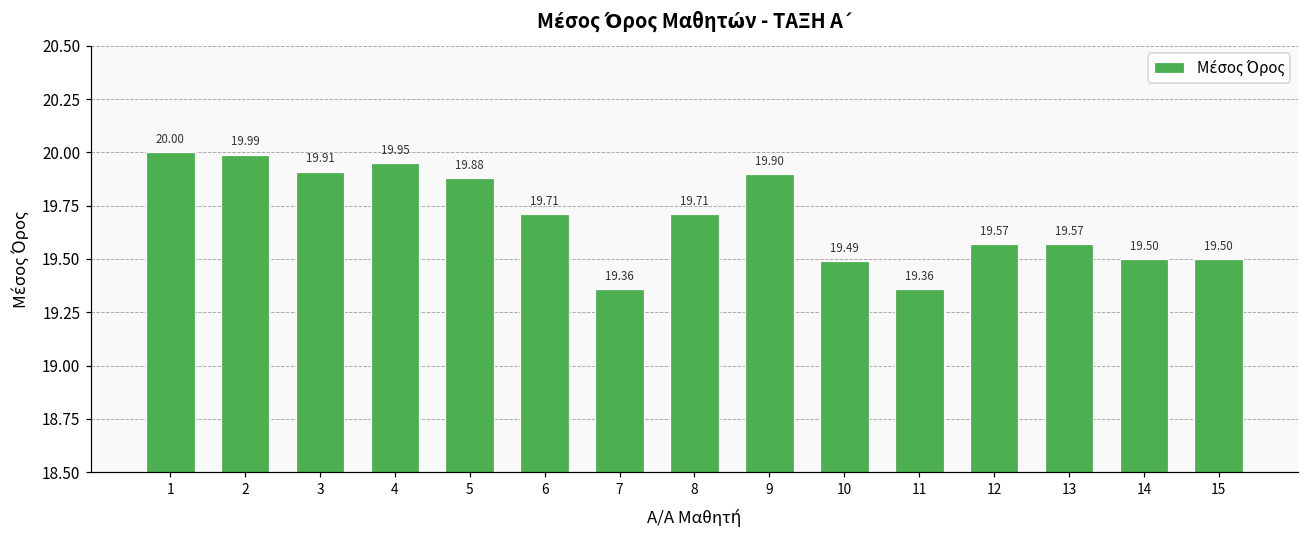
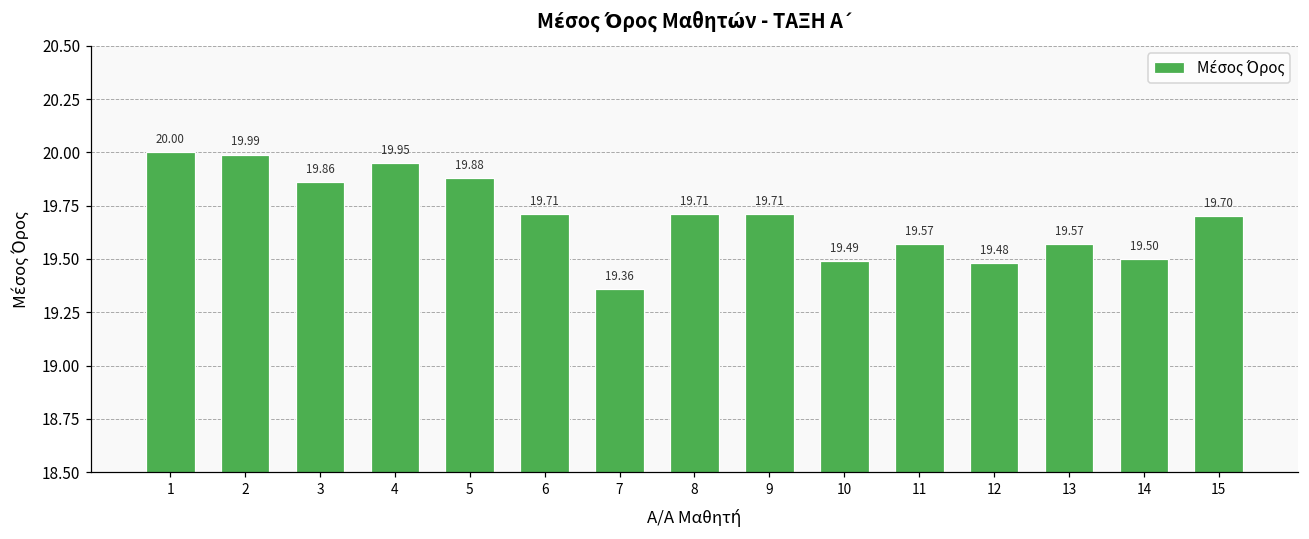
  {
    "1": 20.00,
    "2": 19.99,
-   "3": 19.91,
+   "3": 19.86,
    "4": 19.95,
    "5": 19.88,
    "6": 19.71,
    "7": 19.36,
    "8": 19.71,
-   "9": 19.90,
+   "9": 19.71,
    "10": 19.49,
-   "11": 19.36,
-   "12": 19.57,
+   "11": 19.57,
+   "12": 19.48,
    "13": 19.57,
    "14": 19.50,
-   "15": 19.50
+   "15": 19.70
  }
